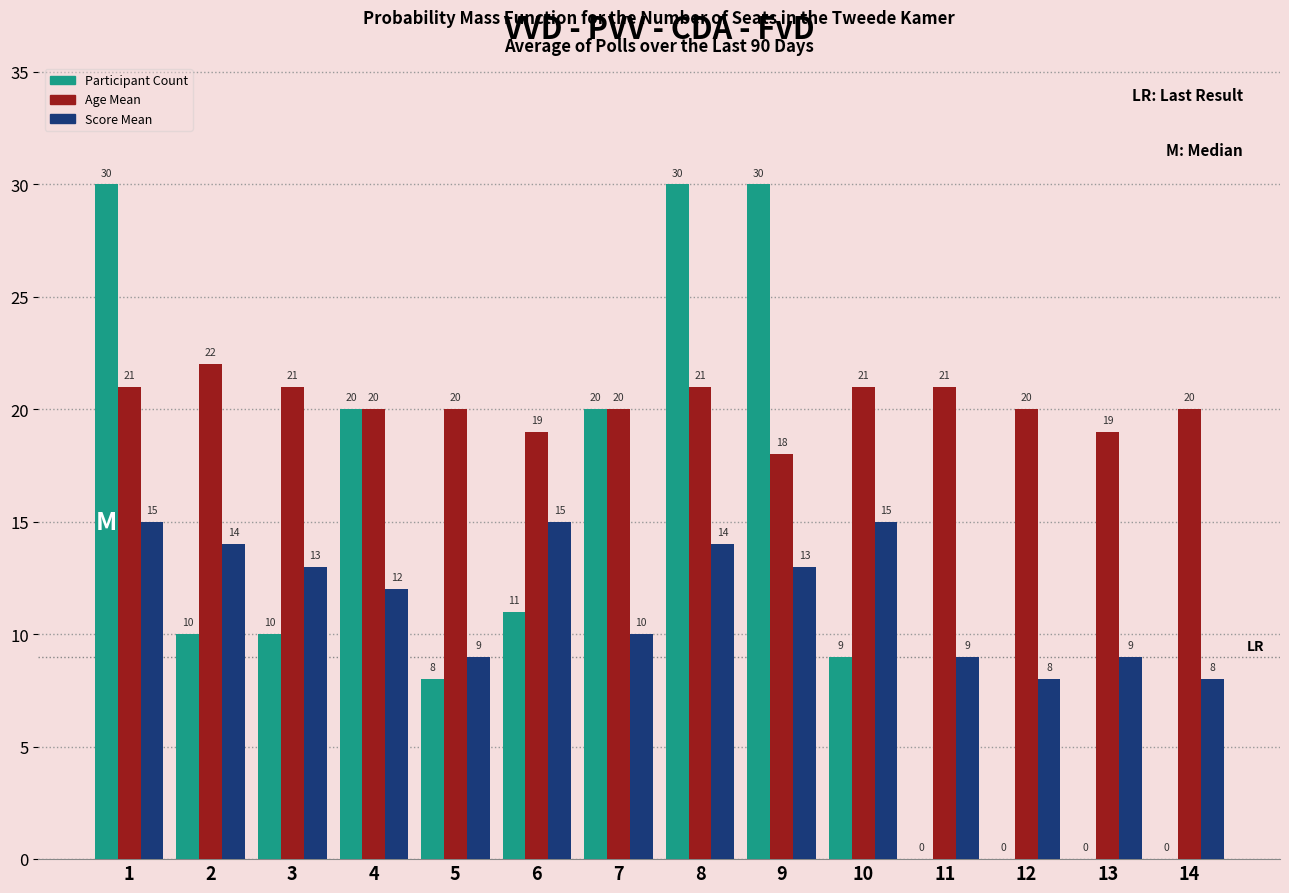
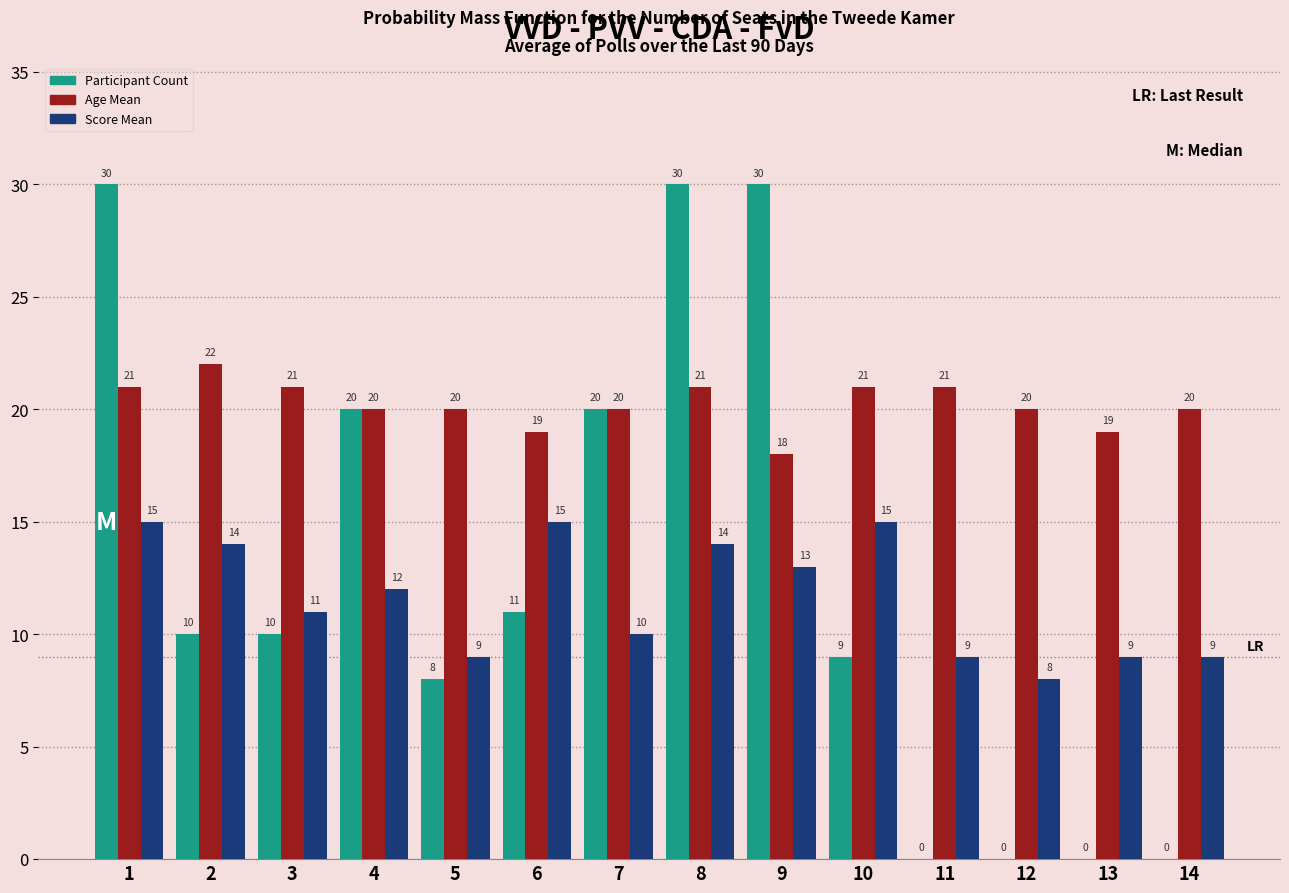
  {
    "Participant Count": {
      "1": 30,
      "2": 10,
      "3": 10,
      "4": 20,
      "5": 8,
      "6": 11,
      "7": 20,
      "8": 30,
      "9": 30,
      "10": 9,
      "11": 0,
      "12": 0,
      "13": 0,
      "14": 0
    },
    "Age Mean": {
      "1": 21,
      "2": 22,
      "3": 21,
      "4": 20,
      "5": 20,
      "6": 19,
      "7": 20,
      "8": 21,
      "9": 18,
      "10": 21,
      "11": 21,
      "12": 20,
      "13": 19,
      "14": 20
    },
    "Score Mean": {
      "1": 15,
      "2": 14,
-     "3": 13,
+     "3": 11,
      "4": 12,
      "5": 9,
      "6": 15,
      "7": 10,
      "8": 14,
      "9": 13,
      "10": 15,
      "11": 9,
      "12": 8,
      "13": 9,
-     "14": 8
+     "14": 9
    }
  }
